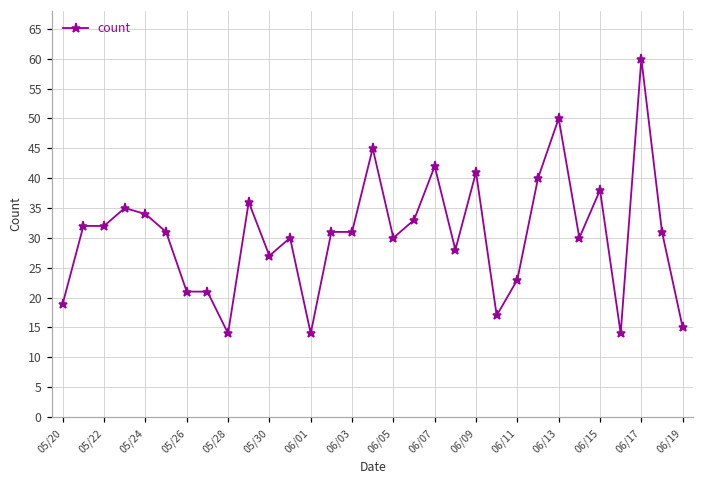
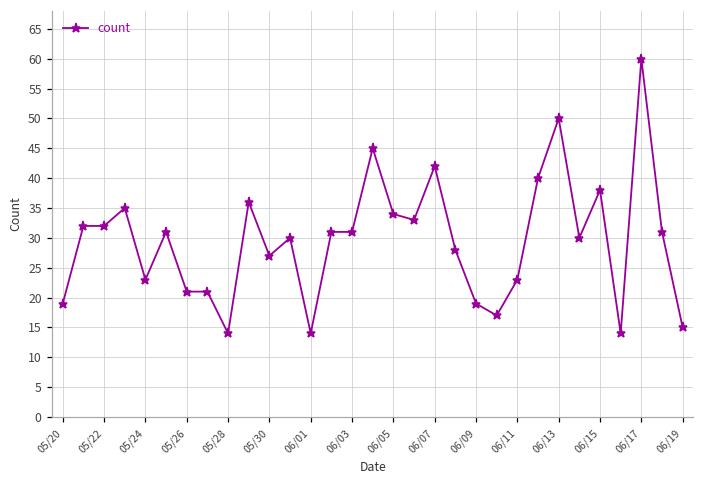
  {
    "05/20": 19,
    "05/22": 32,
-   "05/24": 34,
+   "05/24": 23,
    "05/26": 21,
    "05/28": 14,
    "05/30": 27,
    "06/01": 14,
    "06/03": 31,
-   "06/05": 30,
+   "06/05": 34,
    "06/07": 42,
-   "06/09": 41,
+   "06/09": 19,
    "06/11": 23,
    "06/13": 50,
    "06/15": 38,
    "06/17": 60,
    "06/19": 15
  }
